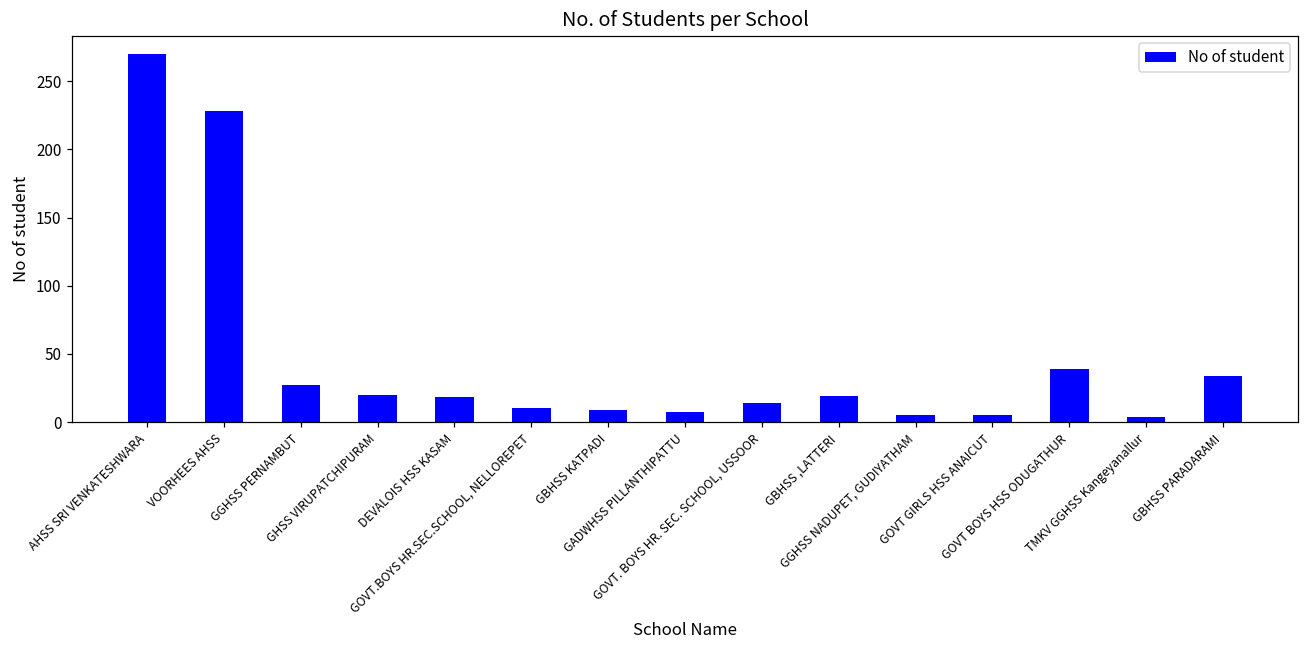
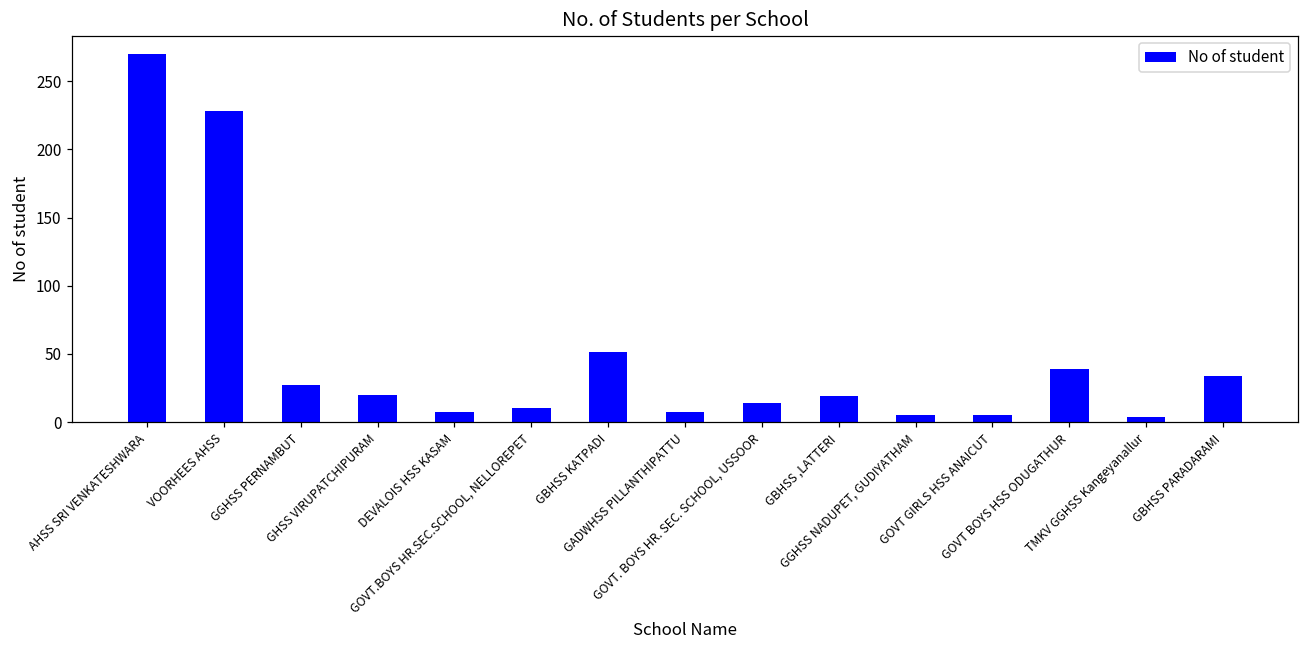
  {
    "AHSS SRI VENKATESHWARA": 270,
    "VOORHEES AHSS": 228,
    "GGHSS PERNAMBUT": 27,
    "GHSS VIRUPATCHIPURAM": 20,
-   "DEVALOIS HSS KASAM": 18,
+   "DEVALOIS HSS KASAM": 7,
    "GOVT.BOYS HR.SEC.SCHOOL, NELLOREPET": 10,
-   "GBHSS KATPADI": 9,
+   "GBHSS KATPADI": 51,
    "GADWHSS PILLANTHIPATTU": 7,
    "GOVT. BOYS HR. SEC. SCHOOL, USSOOR": 14,
    "GBHSS ,LATTERI": 19,
    "GGHSS NADUPET, GUDIYATHAM": 5,
    "GOVT GIRLS HSS ANAICUT": 5,
    "GOVT BOYS HSS ODUGATHUR": 39,
    "TMKV GGHSS Kangeyanallur": 4,
    "GBHSS PARADARAMI": 34
  }
